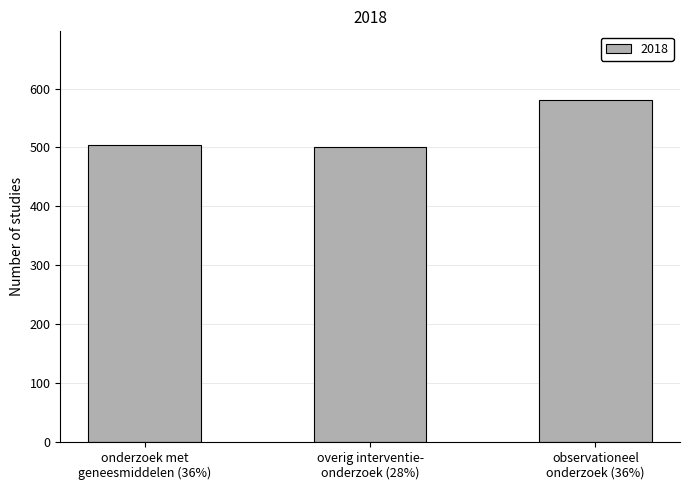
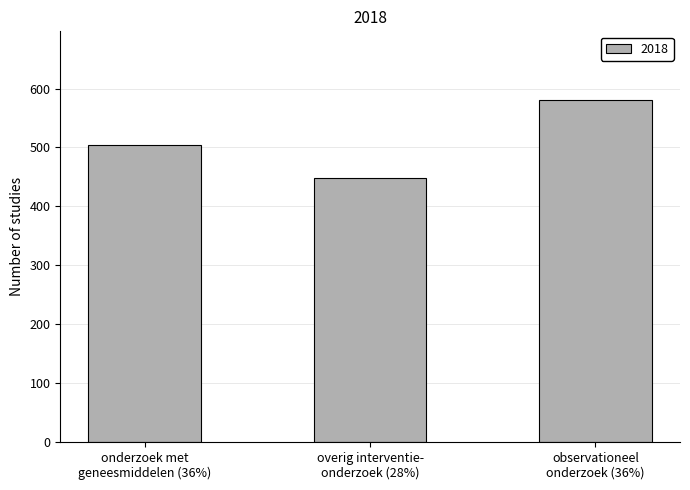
  {
    "onderzoek met geneesmiddelen (36%)": 500,
-   "overig interventie- onderzoek (28%)": 500,
+   "overig interventie- onderzoek (28%)": 450,
    "observationeel onderzoek (36%)": 580
  }
